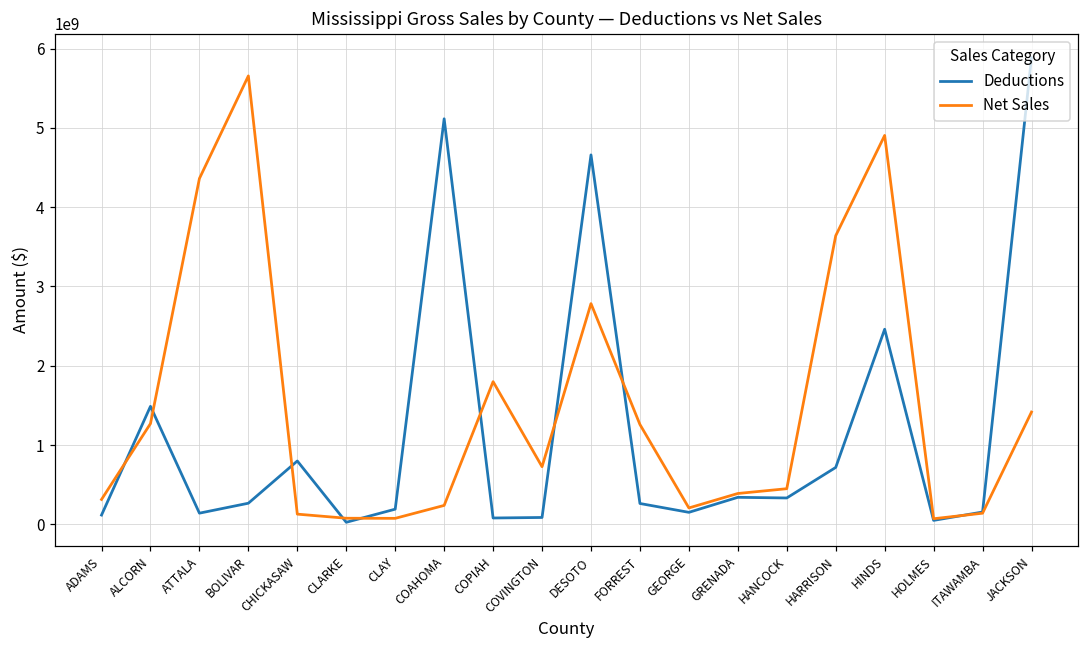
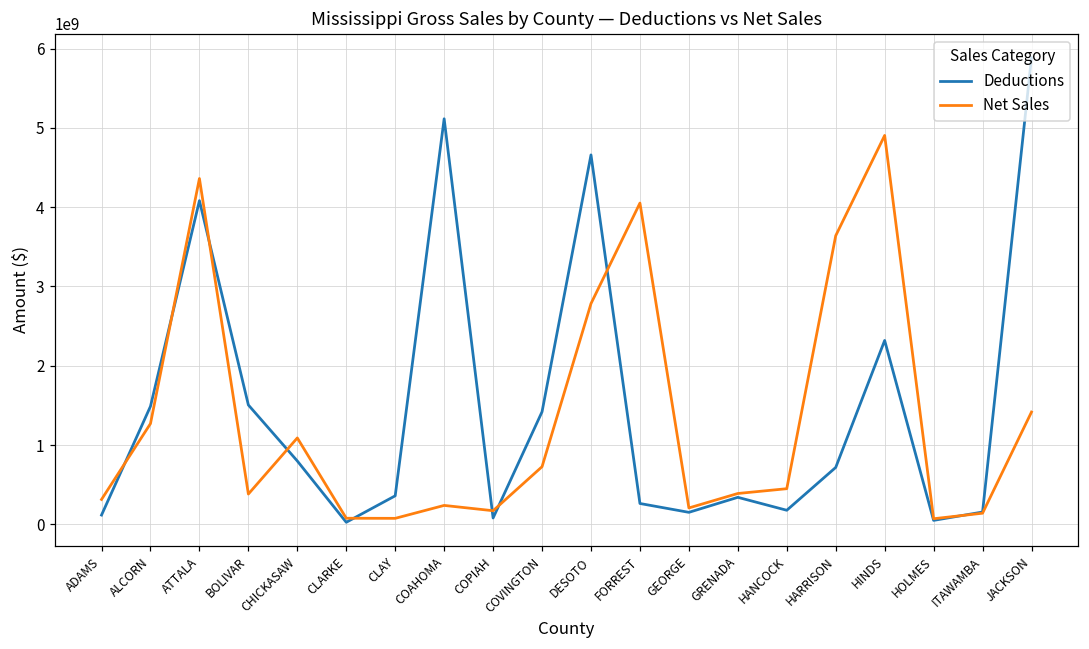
  {
    "Deductions": {
      "ADAMS": 100000000,
      "ALCORN": 1500000000,
-     "ATTALA": 100000000,
-     "BOLIVAR": 300000000,
+     "ATTALA": 4100000000,
+     "BOLIVAR": 1500000000,
      "CHICKASAW": 800000000,
      "CLARKE": 0,
-     "CLAY": 200000000,
+     "CLAY": 400000000,
      "COAHOMA": 5100000000,
      "COPIAH": 100000000,
-     "COVINGTON": 100000000,
+     "COVINGTON": 1400000000,
      "DESOTO": 4700000000,
      "FORREST": 300000000,
      "GEORGE": 200000000,
      "GRENADA": 300000000,
-     "HANCOCK": 300000000,
+     "HANCOCK": 200000000,
      "HARRISON": 700000000,
-     "HINDS": 2500000000
+     "HINDS": 2300000000
    },
    "Net Sales": {
      "ADAMS": 300000000,
      "ALCORN": 1300000000,
      "ATTALA": 4400000000,
-     "BOLIVAR": 5700000000,
-     "CHICKASAW": 100000000,
+     "BOLIVAR": 400000000,
+     "CHICKASAW": 1100000000,
      "CLARKE": 100000000,
      "CLAY": 100000000,
      "COAHOMA": 200000000,
-     "COPIAH": 1800000000,
+     "COPIAH": 200000000,
      "COVINGTON": 700000000,
      "DESOTO": 2800000000,
-     "FORREST": 1300000000,
+     "FORREST": 4100000000,
      "GEORGE": 200000000,
      "GRENADA": 400000000,
      "HANCOCK": 400000000,
      "HARRISON": 3600000000,
      "HINDS": 4900000000,
      "JACKSON": 1400000000
    }
  }
